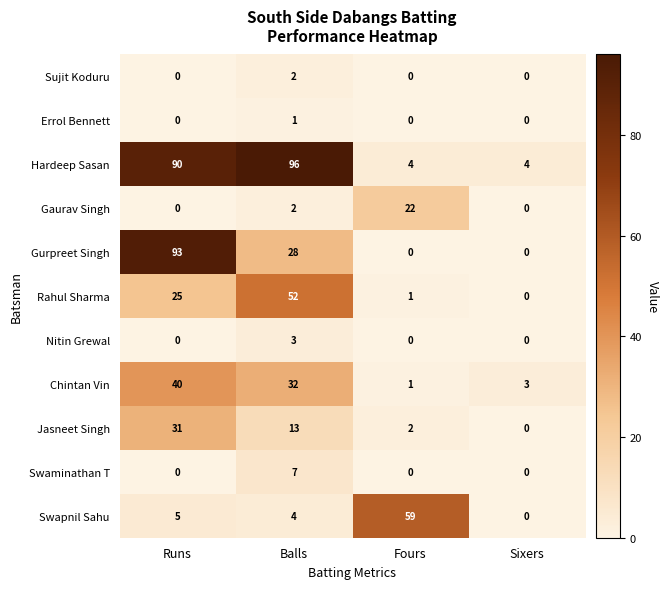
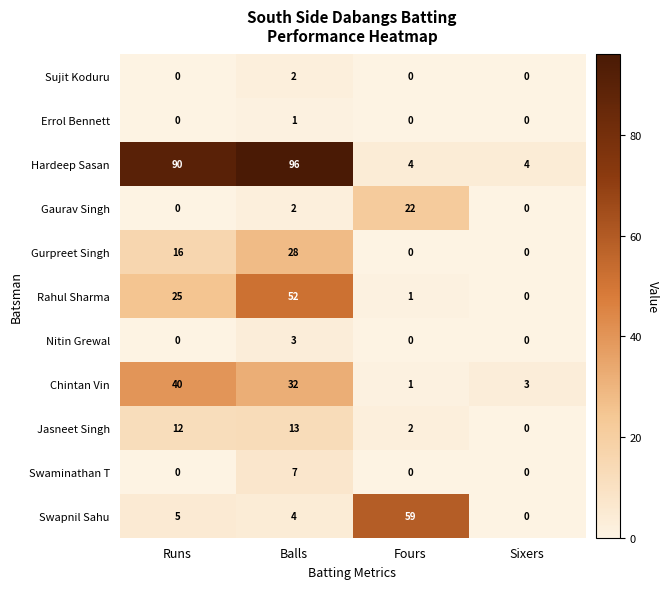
  {
    "Sujit Koduru": {
      "Runs": 0,
      "Balls": 2,
      "Fours": 0,
      "Sixers": 0
    },
    "Errol Bennett": {
      "Runs": 0,
      "Balls": 1,
      "Fours": 0,
      "Sixers": 0
    },
    "Hardeep Sasan": {
      "Runs": 90,
      "Balls": 96,
      "Fours": 4,
      "Sixers": 4
    },
    "Gaurav Singh": {
      "Runs": 0,
      "Balls": 2,
      "Fours": 22,
      "Sixers": 0
    },
    "Gurpreet Singh": {
-     "Runs": 93,
+     "Runs": 16,
      "Balls": 28,
      "Fours": 0,
      "Sixers": 0
    },
    "Rahul Sharma": {
      "Runs": 25,
      "Balls": 52,
      "Fours": 1,
      "Sixers": 0
    },
    "Nitin Grewal": {
      "Runs": 0,
      "Balls": 3,
      "Fours": 0,
      "Sixers": 0
    },
    "Chintan Vin": {
      "Runs": 40,
      "Balls": 32,
      "Fours": 1,
      "Sixers": 3
    },
    "Jasneet Singh": {
-     "Runs": 31,
+     "Runs": 12,
      "Balls": 13,
      "Fours": 2,
      "Sixers": 0
    },
    "Swaminathan T": {
      "Runs": 0,
      "Balls": 7,
      "Fours": 0,
      "Sixers": 0
    },
    "Swapnil Sahu": {
      "Runs": 5,
      "Balls": 4,
      "Fours": 59,
      "Sixers": 0
    }
  }
